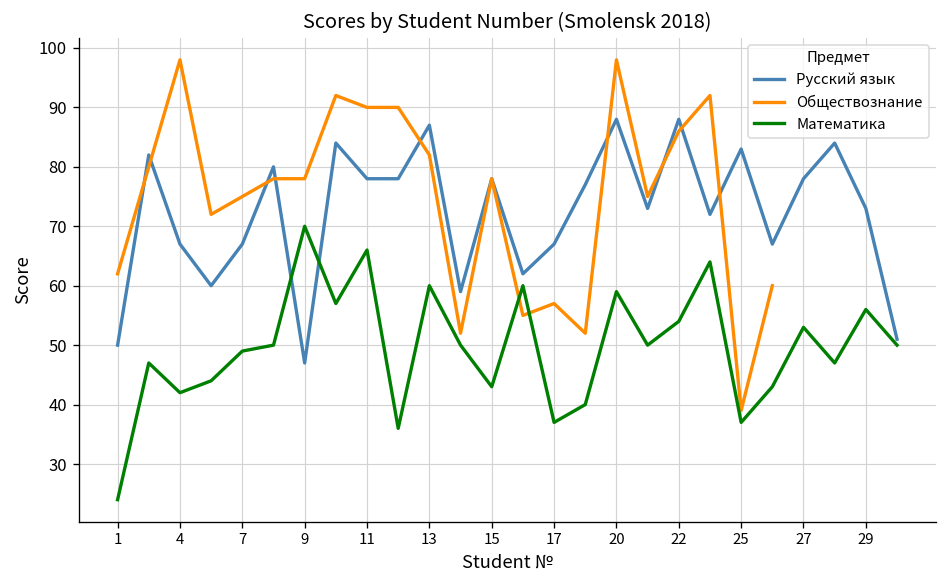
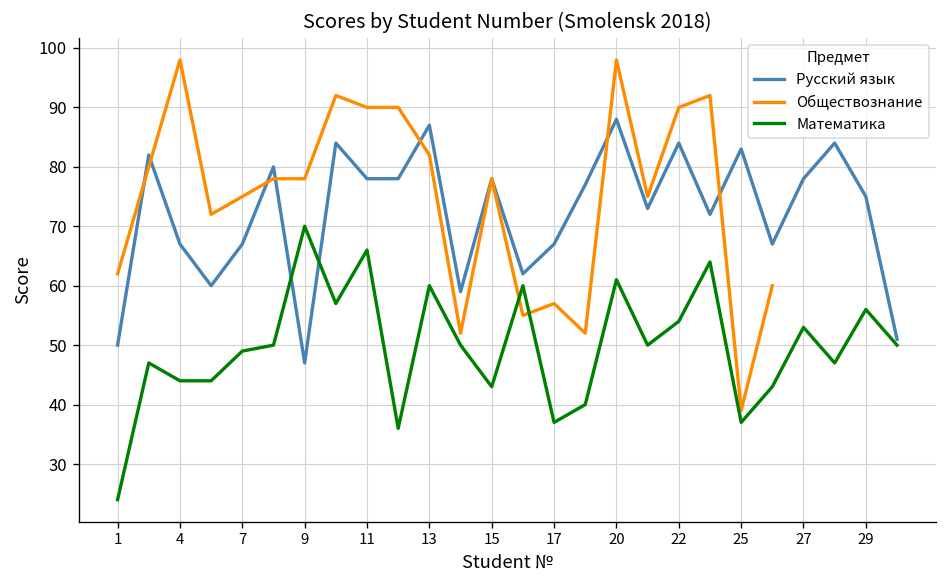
  {
    "Русский язык": {
      "4": 67,
      "20": 88,
-     "22": 88,
+     "22": 84,
      "27": 78,
-     "29": 73
+     "29": 75
    },
    "Обществознание": {
      "4": 98,
      "20": 98,
-     "22": 86,
+     "22": 90,
      "25": 39
    },
    "Математика": {
-     "4": 42,
-     "20": 59,
+     "4": 44,
+     "20": 61,
      "22": 54,
      "27": 53,
      "29": 56
    }
  }
